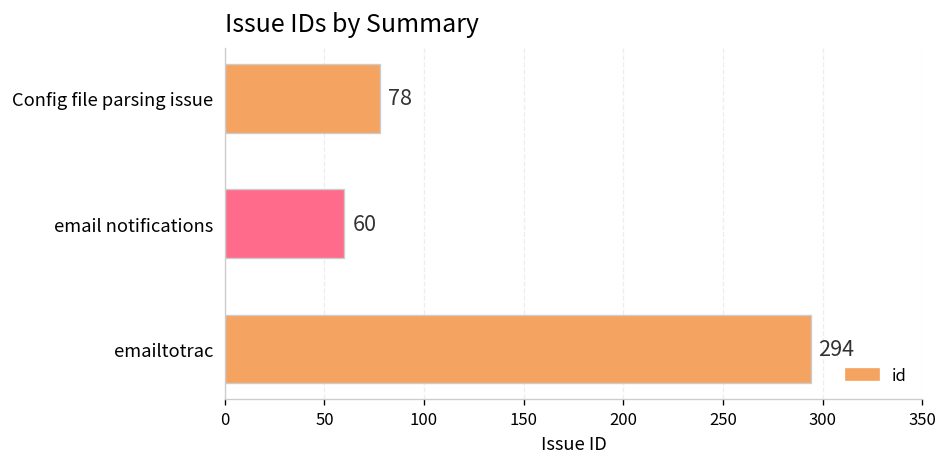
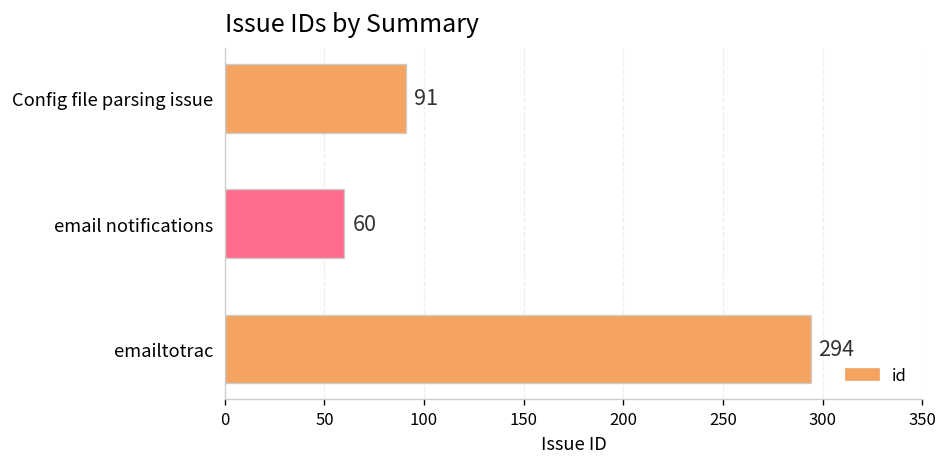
  {
-   "Config file parsing issue": 78,
+   "Config file parsing issue": 91,
    "email notifications": 60,
    "emailtotrac": 294
  }
